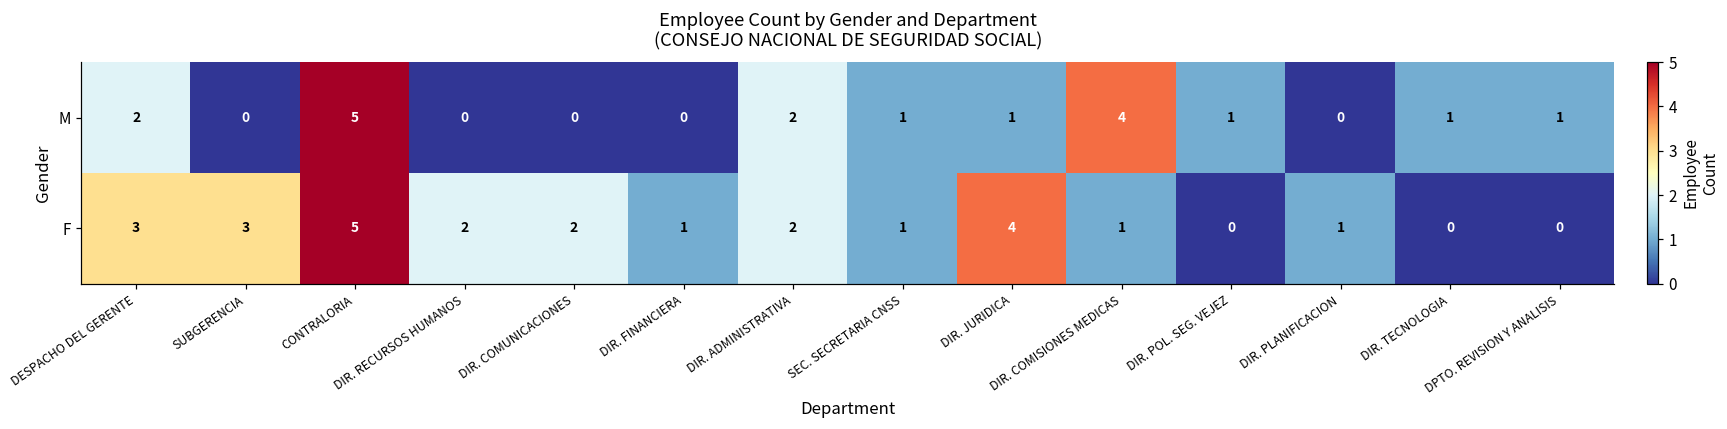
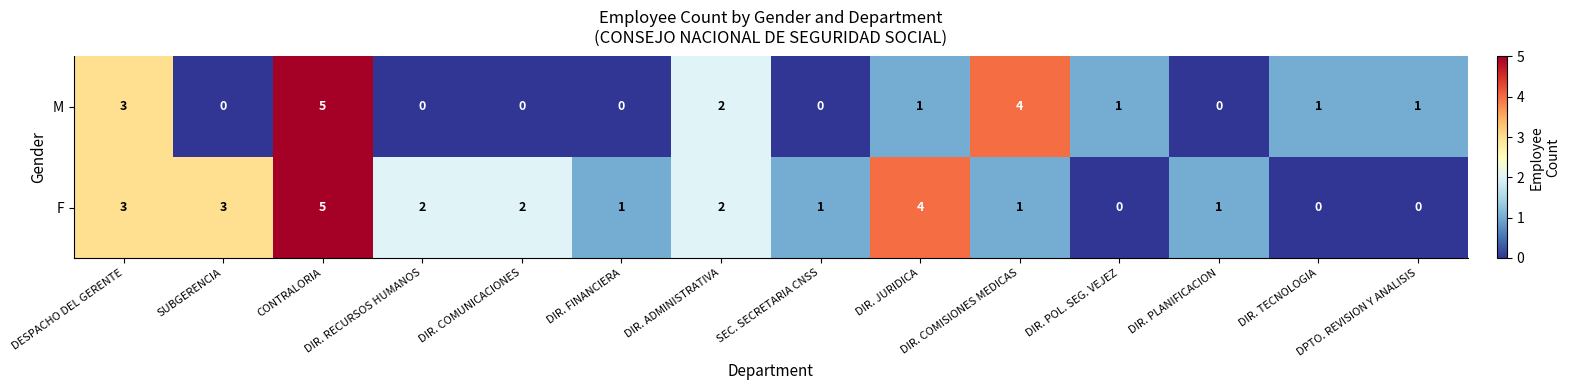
  {
    "M": {
-     "DESPACHO DEL GERENTE": 2,
+     "DESPACHO DEL GERENTE": 3,
      "SUBGERENCIA": 0,
      "CONTRALORIA": 5,
      "DIR. RECURSOS HUMANOS": 0,
      "DIR. COMUNICACIONES": 0,
      "DIR. FINANCIERA": 0,
      "DIR. ADMINISTRATIVA": 2,
-     "SEC. SECRETARIA CNSS": 1,
+     "SEC. SECRETARIA CNSS": 0,
      "DIR. JURIDICA": 1,
      "DIR. COMISIONES MEDICAS": 4,
      "DIR. POL. SEG. VEJEZ": 1,
      "DIR. PLANIFICACION": 0,
      "DIR. TECNOLOGIA": 1,
      "DPTO. REVISION Y ANALISIS": 1
    },
    "F": {
      "DESPACHO DEL GERENTE": 3,
      "SUBGERENCIA": 3,
      "CONTRALORIA": 5,
      "DIR. RECURSOS HUMANOS": 2,
      "DIR. COMUNICACIONES": 2,
      "DIR. FINANCIERA": 1,
      "DIR. ADMINISTRATIVA": 2,
      "SEC. SECRETARIA CNSS": 1,
      "DIR. JURIDICA": 4,
      "DIR. COMISIONES MEDICAS": 1,
      "DIR. POL. SEG. VEJEZ": 0,
      "DIR. PLANIFICACION": 1,
      "DIR. TECNOLOGIA": 0,
      "DPTO. REVISION Y ANALISIS": 0
    }
  }
